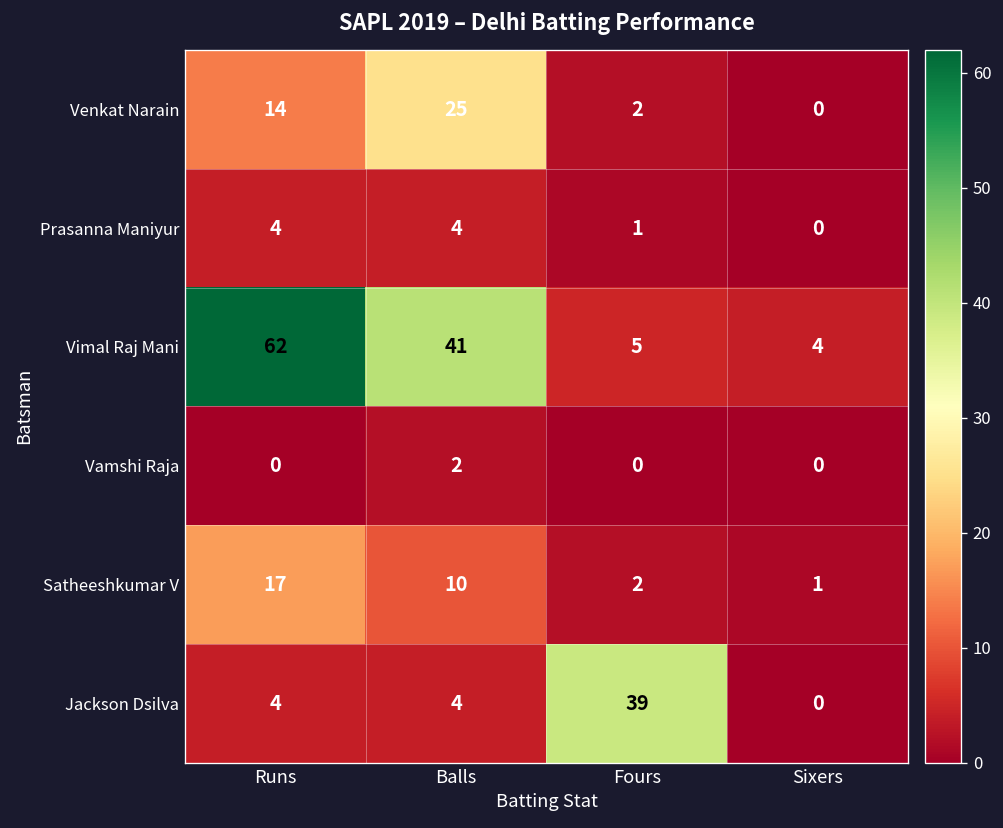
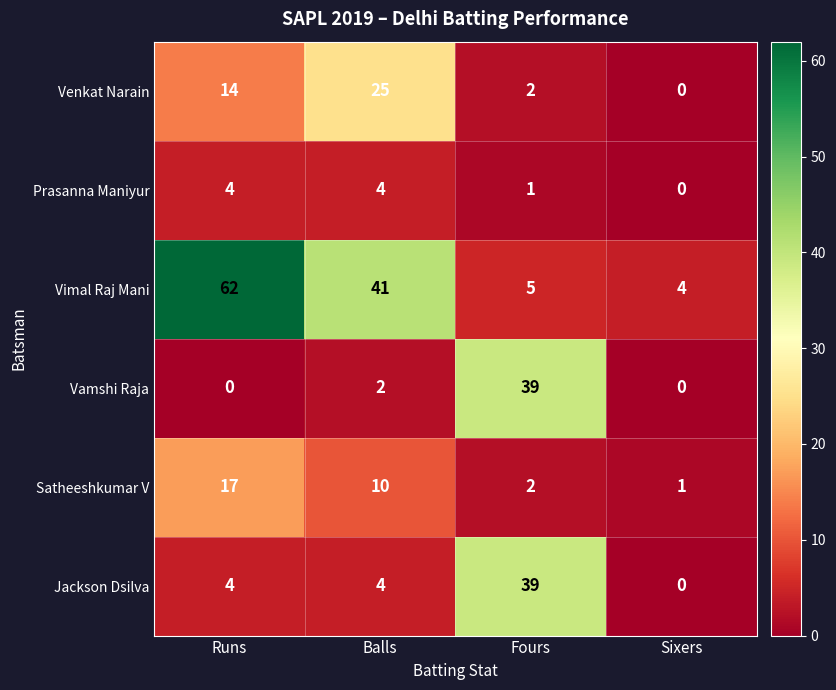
  {
    "Venkat Narain": {
      "Runs": 14,
      "Balls": 25,
      "Fours": 2,
      "Sixers": 0
    },
    "Prasanna Maniyur": {
      "Runs": 4,
      "Balls": 4,
      "Fours": 1,
      "Sixers": 0
    },
    "Vimal Raj Mani": {
      "Runs": 62,
      "Balls": 41,
      "Fours": 5,
      "Sixers": 4
    },
    "Vamshi Raja": {
      "Runs": 0,
      "Balls": 2,
-     "Fours": 0,
+     "Fours": 39,
      "Sixers": 0
    },
    "Satheeshkumar V": {
      "Runs": 17,
      "Balls": 10,
      "Fours": 2,
      "Sixers": 1
    },
    "Jackson Dsilva": {
      "Runs": 4,
      "Balls": 4,
      "Fours": 39,
      "Sixers": 0
    }
  }
